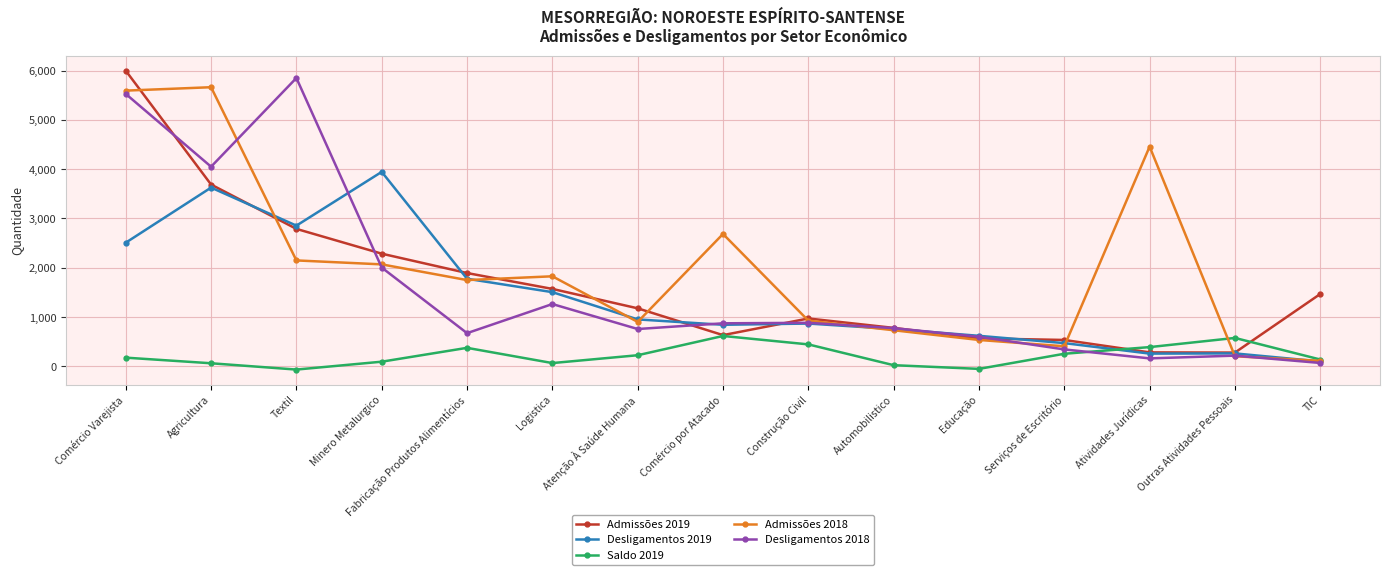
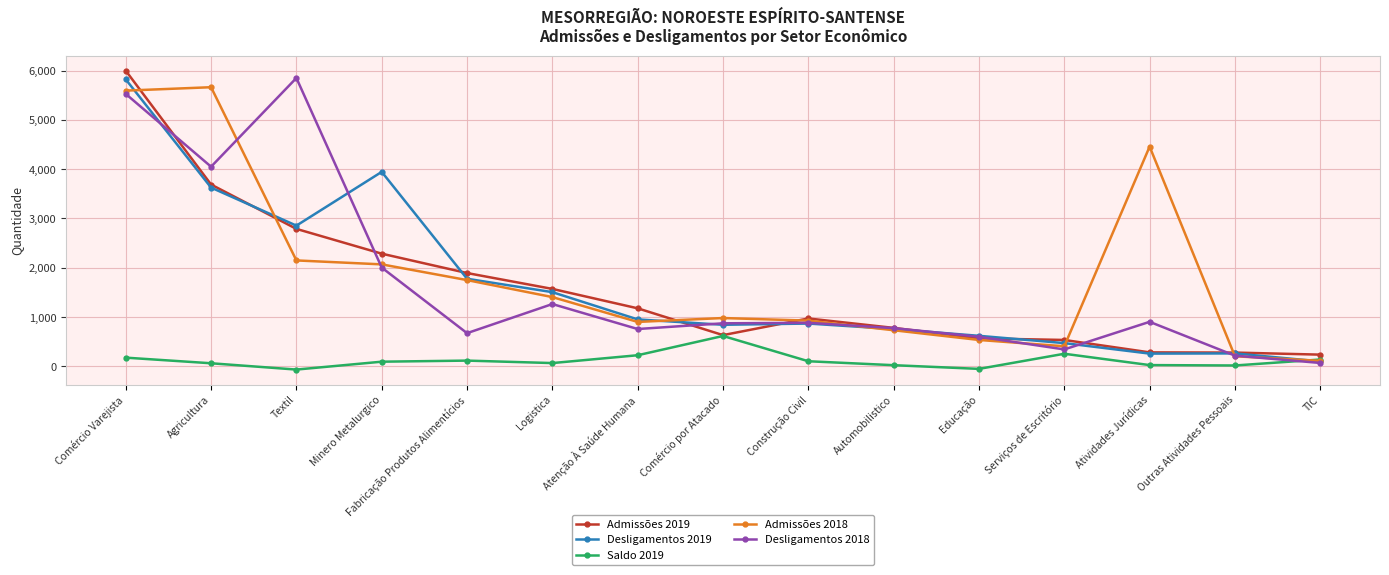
  {
    "Admissões 2019": {
      "Comércio Varejista": "6,000",
      "Agricultura": "3,700",
      "Textil": "2,800",
      "Minero Metalurgico": "2,300",
      "Fabricação Produtos Alimentícios": "1,900",
      "Logistica": "1,600",
      "Atenção À Saúde Humana": "1,200",
      "Serviços de Escritório": "500",
-     "TIC": "1,500"
+     "TIC": "200"
    },
    "Desligamentos 2019": {
-     "Comércio Varejista": "2,500",
+     "Comércio Varejista": "5,800",
      "Agricultura": "3,600",
      "Textil": "2,900",
      "Minero Metalurgico": "3,900",
      "Logistica": "1,500",
      "Serviços de Escritório": "500"
    },
    "Saldo 2019": {
      "Comércio Varejista": "200",
      "Agricultura": "100",
      "Textil": "-100",
      "Minero Metalurgico": "100",
-     "Fabricação Produtos Alimentícios": "400",
+     "Fabricação Produtos Alimentícios": "100",
      "Logistica": "100",
      "Atenção À Saúde Humana": "200",
-     "Construção Civil": "400",
+     "Construção Civil": "100",
      "Automobilistico": "0",
      "Educação": "-100",
      "Serviços de Escritório": "300",
-     "Atividades Jurídicas": "400",
-     "Outras Atividades Pessoais": "600"
+     "Atividades Jurídicas": "0",
+     "Outras Atividades Pessoais": "0"
    },
    "Admissões 2018": {
      "Comércio Varejista": "5,600",
      "Agricultura": "5,700",
      "Textil": "2,100",
      "Minero Metalurgico": "2,100",
-     "Logistica": "1,800",
-     "Comércio por Atacado": "2,700",
+     "Logistica": "1,400",
+     "Comércio por Atacado": "1,000",
      "Serviços de Escritório": "400",
      "Atividades Jurídicas": "4,500"
    },
    "Desligamentos 2018": {
      "Comércio Varejista": "5,500",
      "Agricultura": "4,100",
      "Textil": "5,900",
      "Minero Metalurgico": "2,000",
      "Fabricação Produtos Alimentícios": "700",
      "Logistica": "1,300",
      "Atenção À Saúde Humana": "800",
      "Serviços de Escritório": "300",
-     "Atividades Jurídicas": "200"
+     "Atividades Jurídicas": "900"
    }
  }
